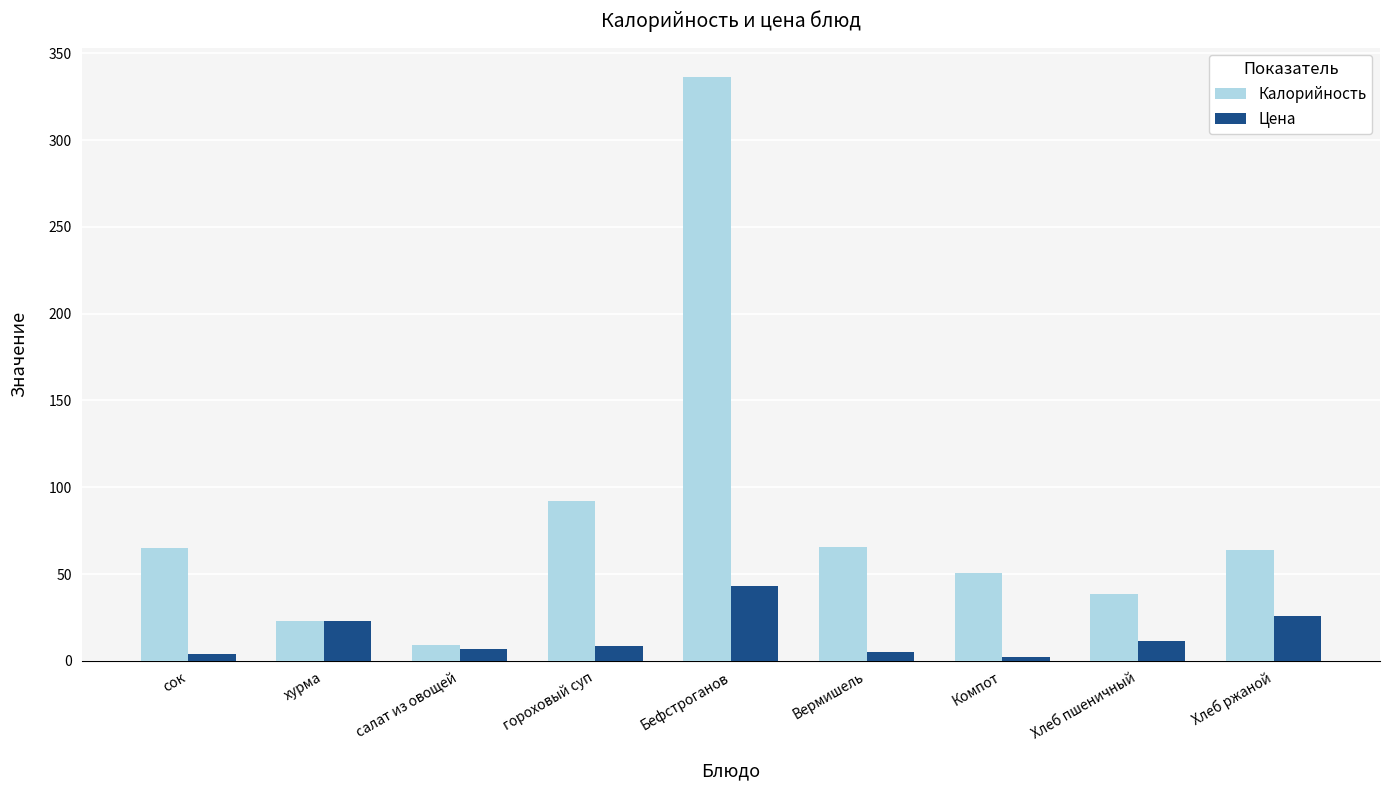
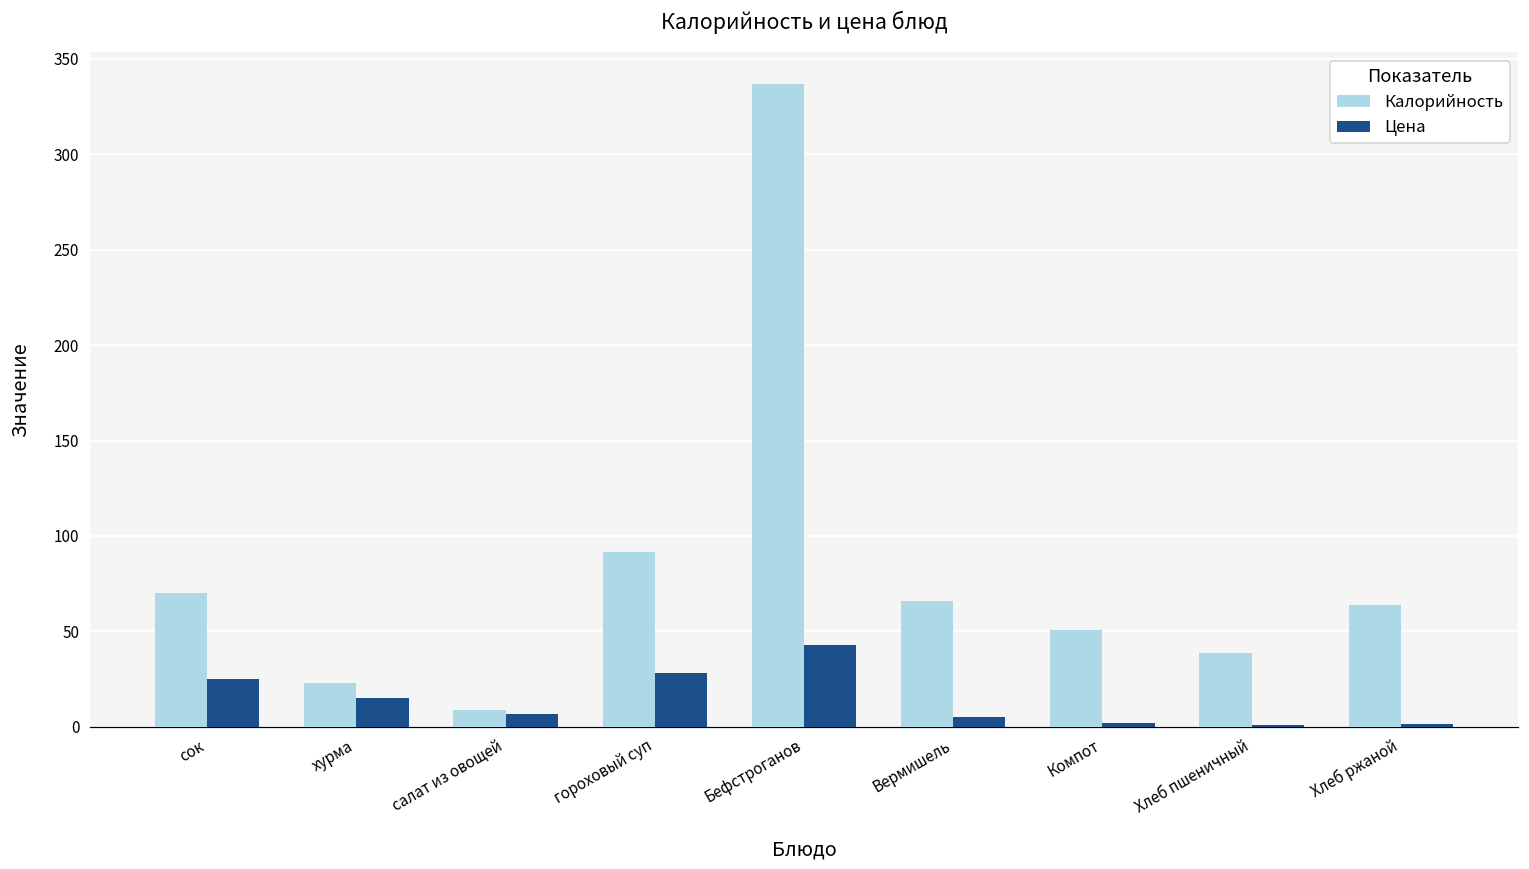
  {
    "Калорийность": {
-     "сок": 65,
+     "сок": 70,
      "хурма": 23,
      "салат из овощей": 9,
      "гороховый суп": 92,
      "Бефстроганов": 337,
      "Вермишель": 66,
      "Компот": 51,
      "Хлеб пшеничный": 39,
      "Хлеб ржаной": 64
    },
    "Цена": {
-     "сок": 4,
-     "хурма": 23,
+     "сок": 25,
+     "хурма": 15,
      "салат из овощей": 7,
-     "гороховый суп": 9,
+     "гороховый суп": 28,
      "Бефстроганов": 43,
      "Вермишель": 5,
      "Компот": 2,
-     "Хлеб пшеничный": 11,
-     "Хлеб ржаной": 26
+     "Хлеб пшеничный": 1,
+     "Хлеб ржаной": 2
    }
  }
